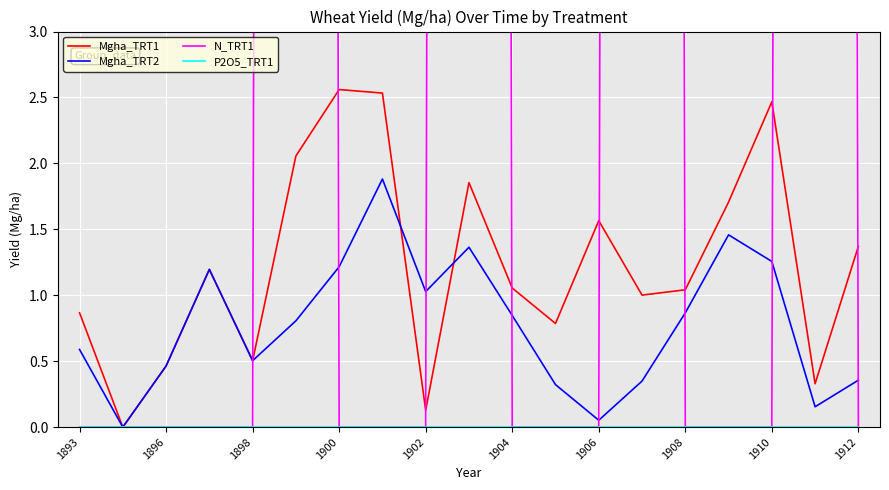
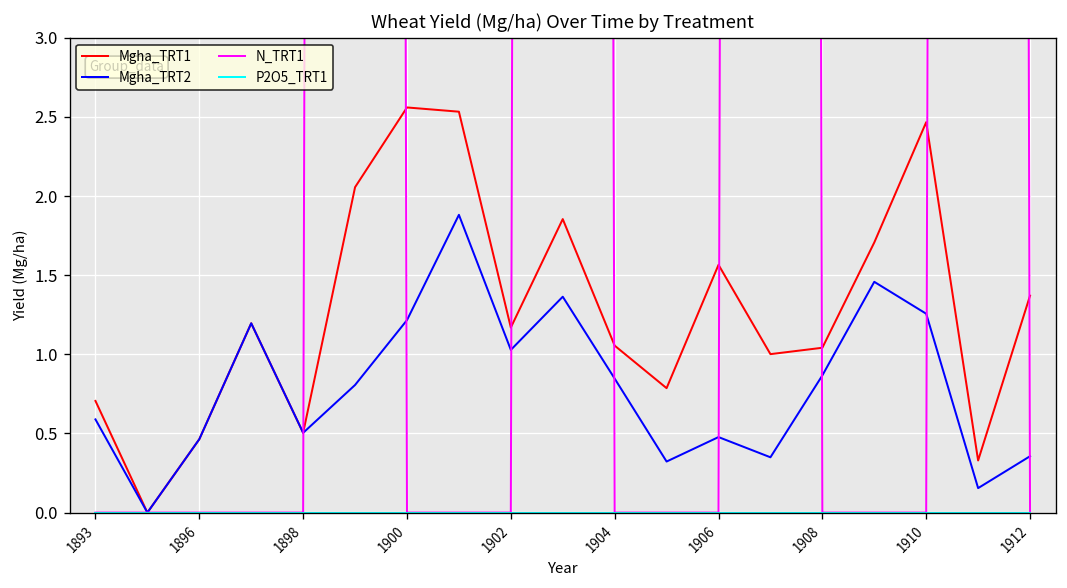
  {
    "Mgha_TRT1": {
-     "1893": 0.87,
+     "1893": 0.71,
      "1900": 2.56,
-     "1902": 0.13,
+     "1902": 1.17,
      "1904": 1.06,
      "1906": 1.57,
      "1908": 1.04,
      "1910": 2.47,
      "1912": 1.37
    },
    "Mgha_TRT2": {
      "1893": 0.59,
      "1900": 1.22,
      "1902": 1.03,
      "1904": 0.85,
-     "1906": 0.05,
+     "1906": 0.48,
      "1908": 0.87,
      "1910": 1.26,
      "1912": 0.36
    }
  }
